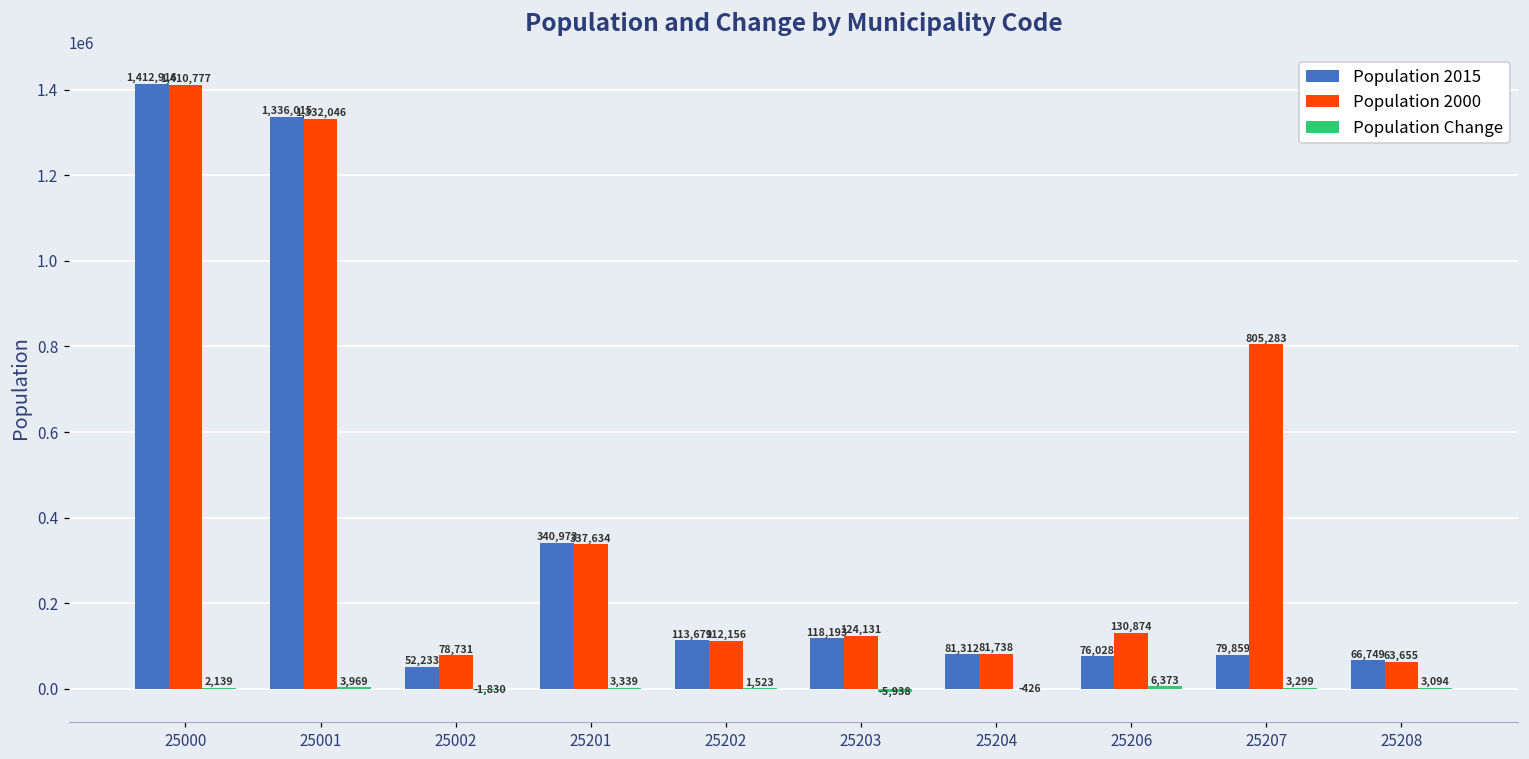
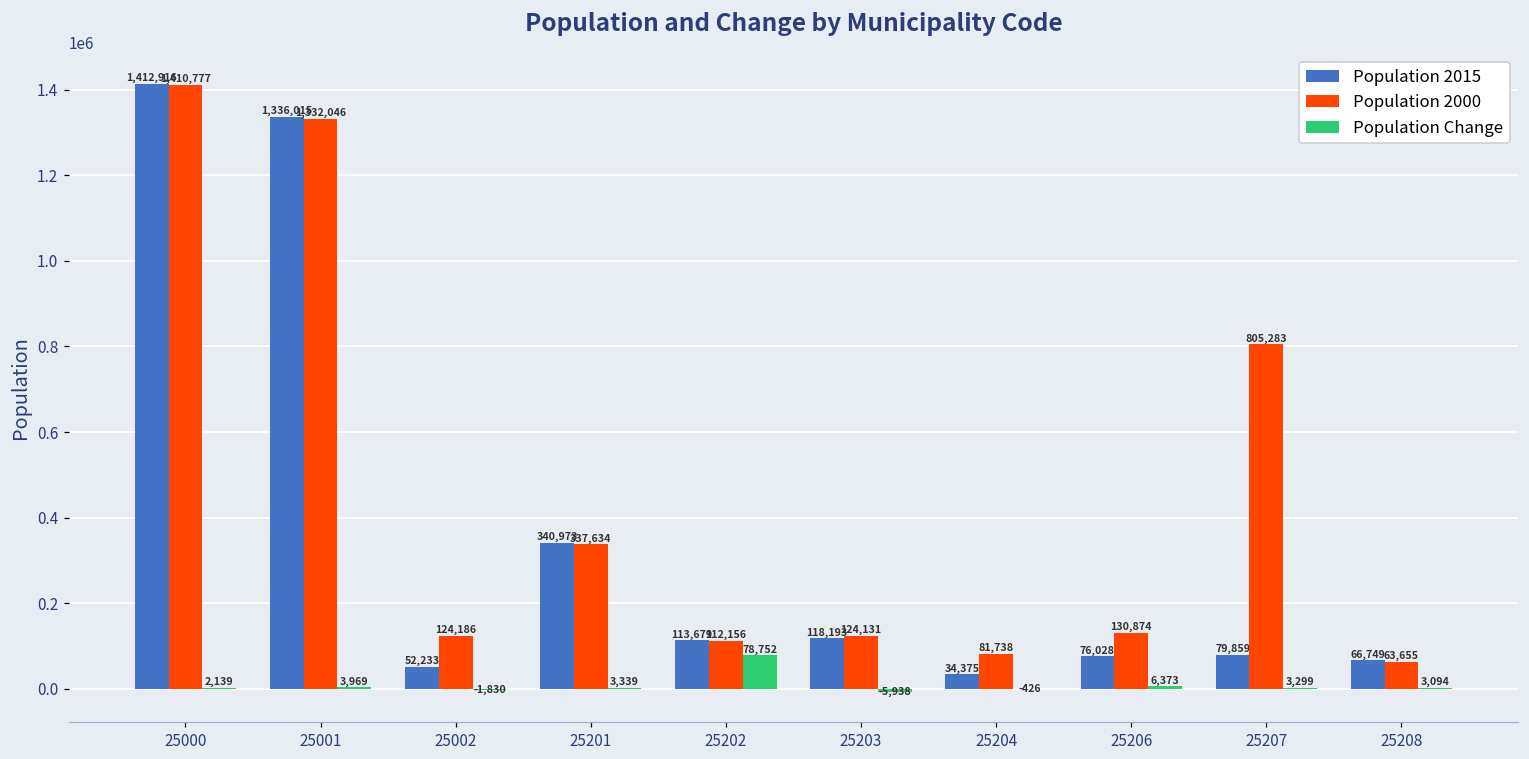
  {
    "Population 2015": {
      "25002": "52,233",
      "25203": "118,193",
-     "25204": "81,312",
+     "25204": "34,375",
      "25206": "76,028",
      "25207": "79,859",
      "25208": "66,749"
    },
    "Population 2000": {
-     "25002": "78,731",
+     "25002": "124,186",
      "25203": "124,131",
      "25204": "81,738",
      "25206": "130,874",
      "25207": "805,283",
      "25208": "63,655"
    },
    "Population Change": {
      "25000": "2,139",
      "25001": "3,969",
      "25002": "-1,830",
      "25201": "3,339",
-     "25202": "1,523",
+     "25202": "78,752",
      "25203": "-5,938",
      "25204": "-426",
      "25206": "6,373",
      "25207": "3,299",
      "25208": "3,094"
    }
  }
